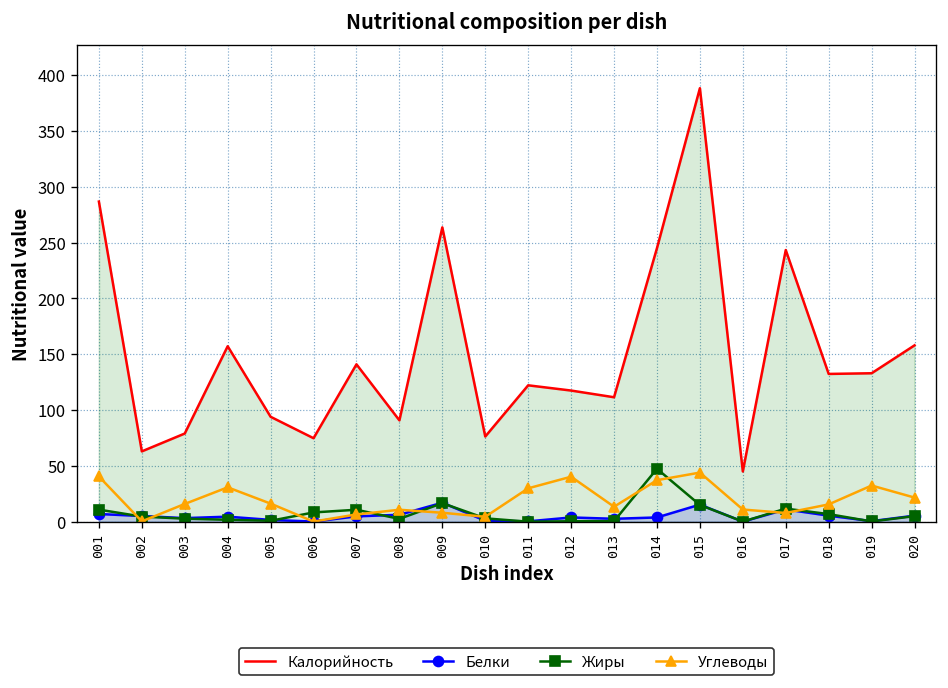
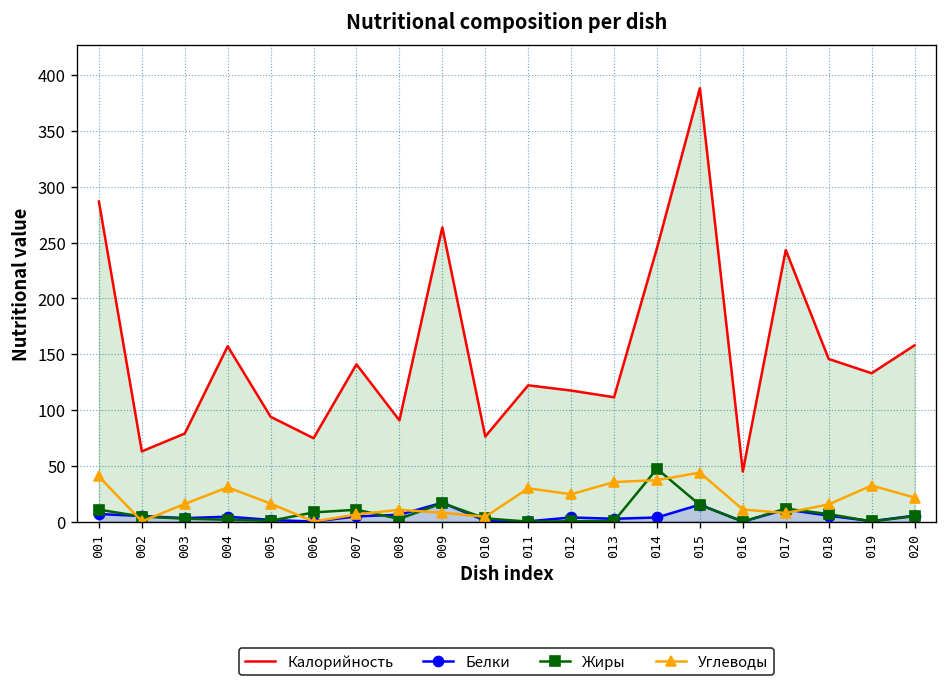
  {
    "Калорийность": {
      "001": 290,
      "002": 60,
      "003": 80,
      "004": 160,
      "005": 90,
      "006": 70,
      "007": 140,
      "008": 90,
      "009": 260,
      "010": 80,
      "011": 120,
      "012": 120,
      "013": 110,
      "014": 250,
      "015": 390,
      "016": 50,
      "017": 240,
-     "018": 130,
+     "018": 150,
      "019": 130,
      "020": 160
    },
    "Белки": {
      "001": 10,
      "004": 0,
      "008": 10,
      "012": 0,
      "014": 0
    },
    "Жиры": {
      "001": 10,
      "004": 0,
      "006": 10,
      "007": 10,
      "008": 0,
      "012": 0,
      "014": 50
    },
    "Углеводы": {
      "001": 40,
      "002": 0,
      "003": 20,
      "004": 30,
      "005": 20,
      "008": 10,
      "009": 10,
      "011": 30,
-     "012": 40,
-     "013": 10,
+     "012": 20,
+     "013": 40,
      "014": 40,
      "015": 40,
      "016": 10,
      "017": 10,
      "018": 20,
      "019": 30,
      "020": 20
    }
  }
